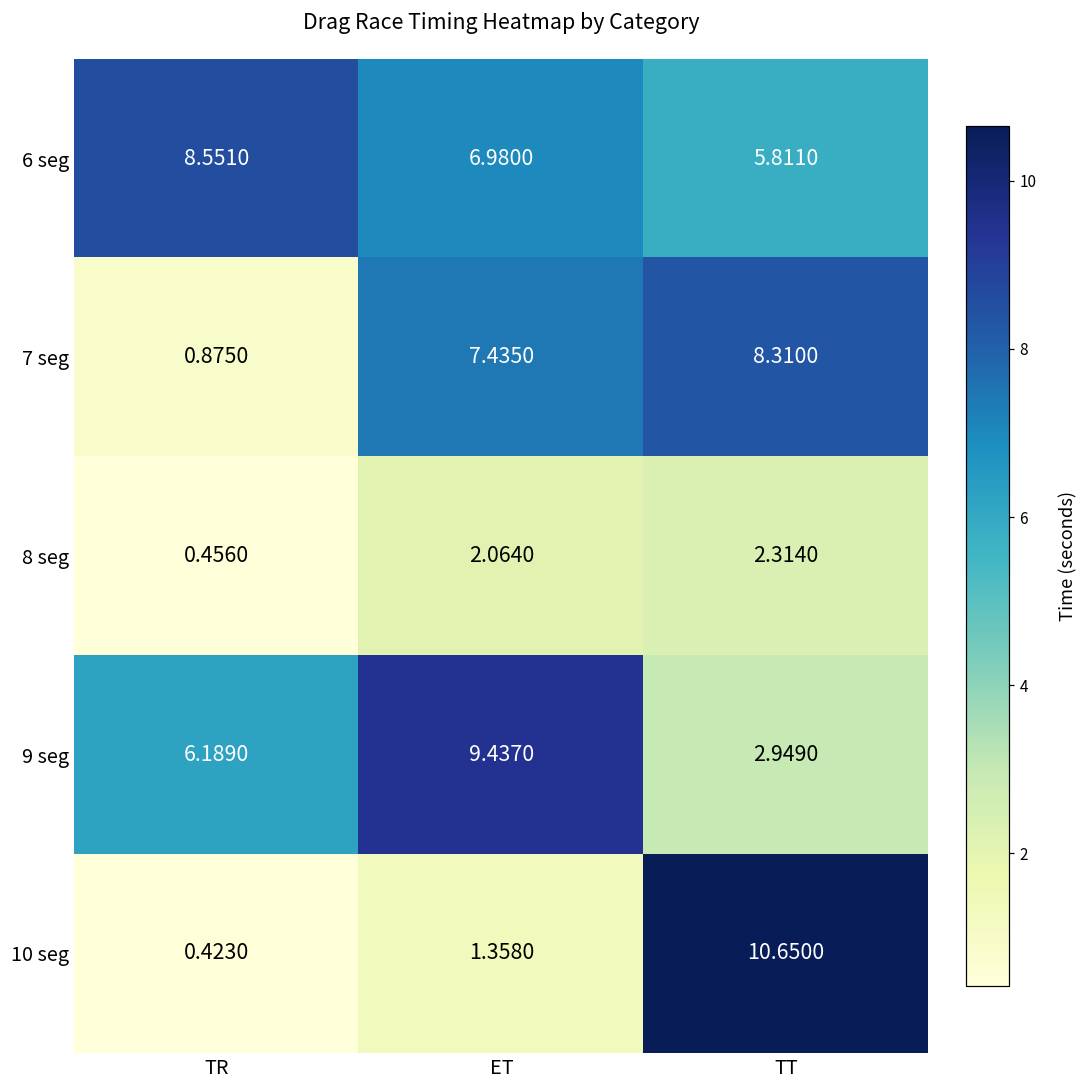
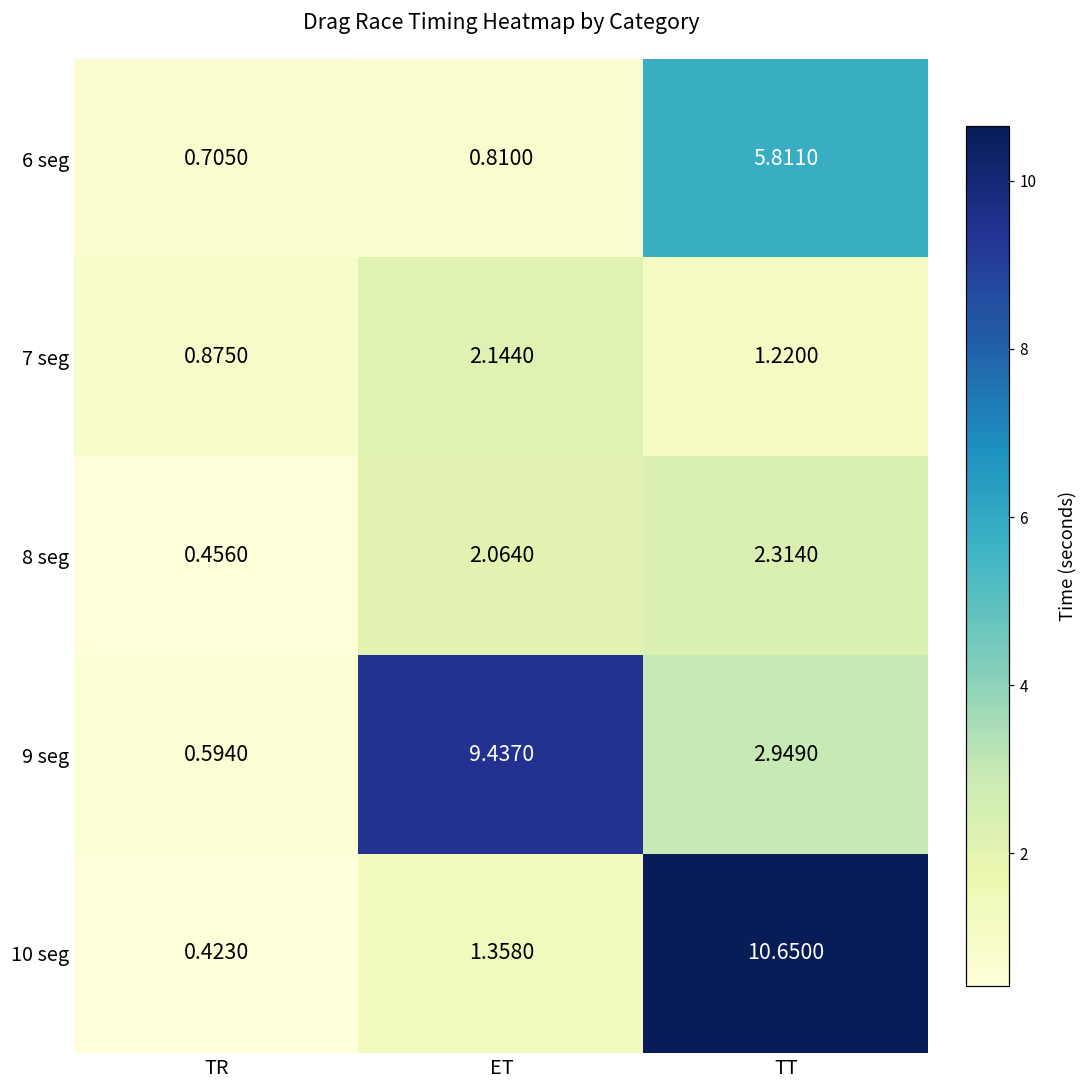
  {
    "6 seg": {
-     "TR": 8.5510,
-     "ET": 6.9800,
+     "TR": 0.7050,
+     "ET": 0.8100,
      "TT": 5.8110
    },
    "7 seg": {
      "TR": 0.8750,
-     "ET": 7.4350,
-     "TT": 8.3100
+     "ET": 2.1440,
+     "TT": 1.2200
    },
    "8 seg": {
      "TR": 0.4560,
      "ET": 2.0640,
      "TT": 2.3140
    },
    "9 seg": {
-     "TR": 6.1890,
+     "TR": 0.5940,
      "ET": 9.4370,
      "TT": 2.9490
    },
    "10 seg": {
      "TR": 0.4230,
      "ET": 1.3580,
      "TT": 10.6500
    }
  }
